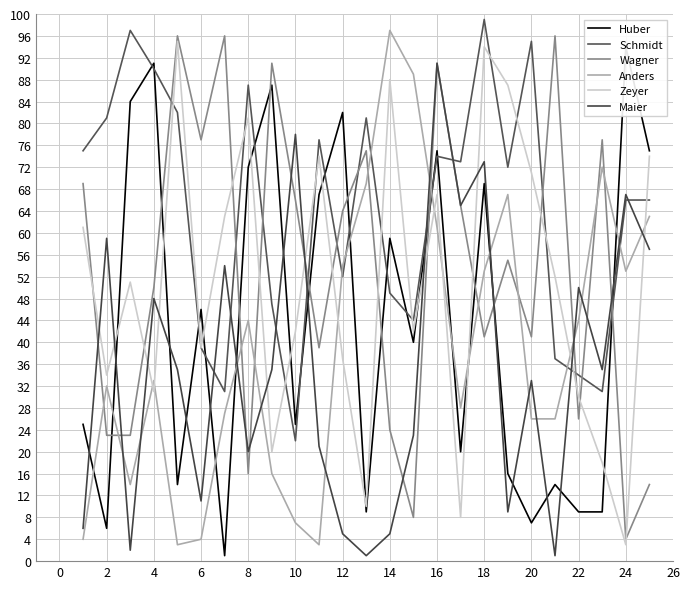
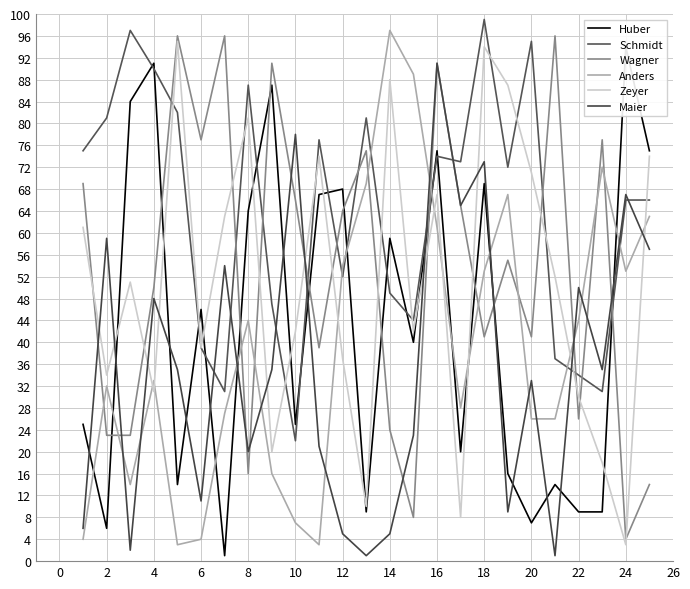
  {
    "Huber": {
      "2": 6,
      "4": 91,
      "6": 46,
-     "8": 72,
+     "8": 64,
      "10": 25,
-     "12": 82,
+     "12": 68,
      "14": 59,
      "16": 75,
      "18": 69,
      "20": 7,
      "22": 9
    }
  }
